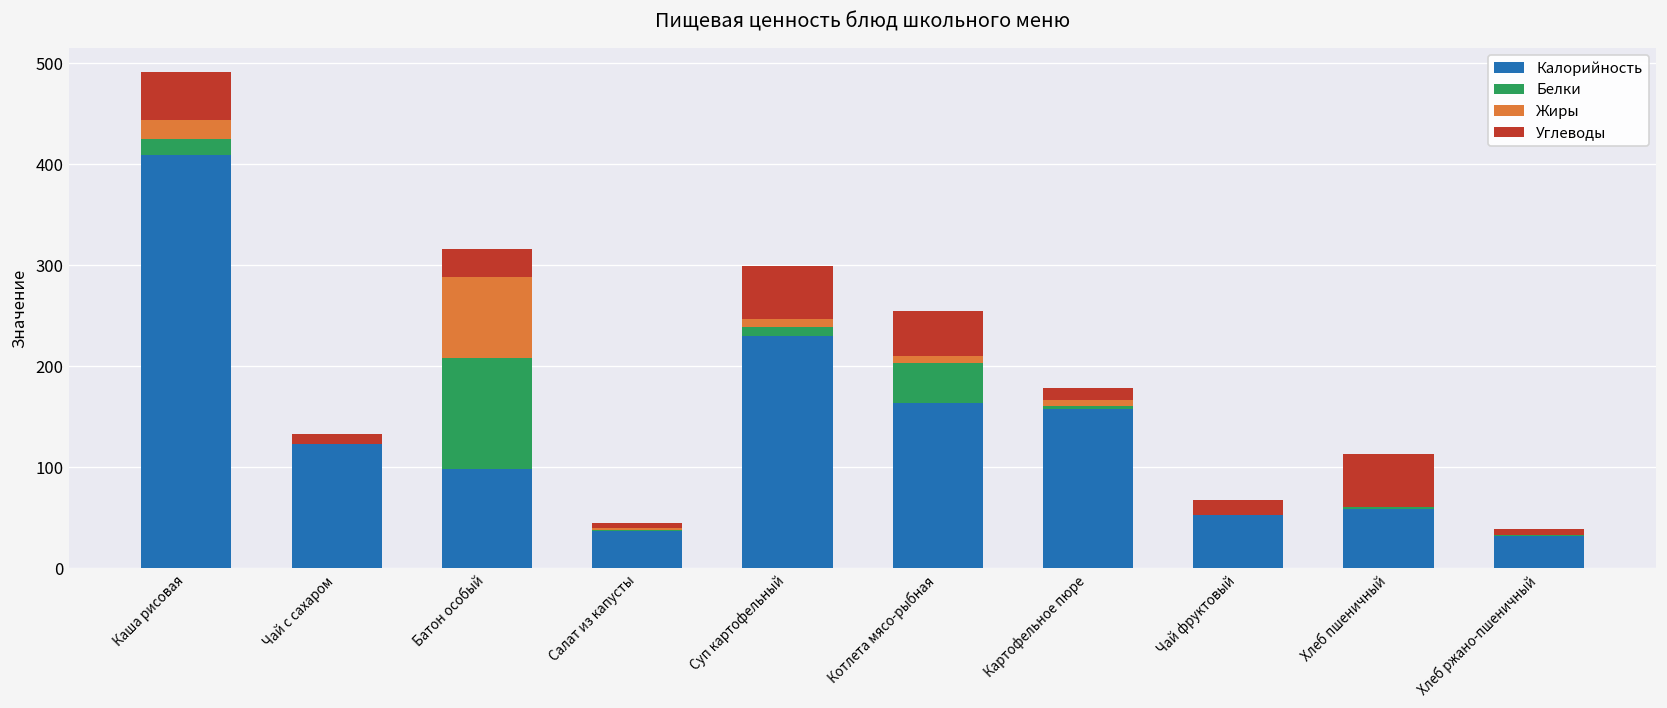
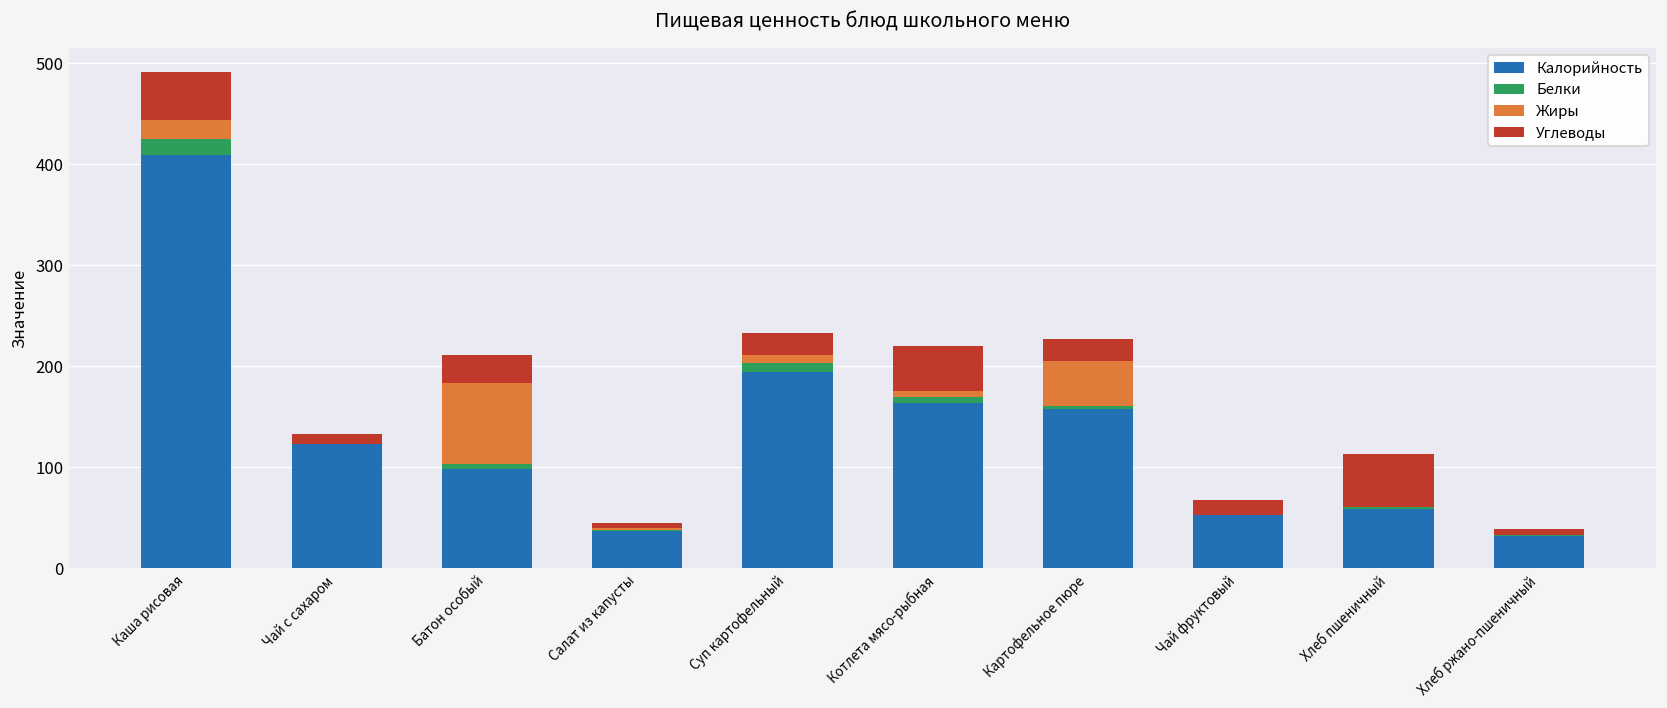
  {
    "Калорийность": {
      "Каша рисовая": 410,
      "Чай с сахаром": 120,
      "Батон особый": 100,
      "Салат из капусты": 40,
-     "Суп картофельный": 230,
+     "Суп картофельный": 190,
      "Котлета мясо-рыбная": 160,
      "Картофельное пюре": 160,
      "Чай фруктовый": 50,
      "Хлеб пшеничный": 60,
      "Хлеб ржано-пшеничный": 30
    },
    "Белки": {
      "Каша рисовая": 20,
-     "Батон особый": 110,
+     "Батон особый": 0,
      "Суп картофельный": 10,
-     "Котлета мясо-рыбная": 40,
+     "Котлета мясо-рыбная": 10,
      "Картофельное пюре": 0
    },
    "Жиры": {
      "Каша рисовая": 20,
      "Батон особый": 80,
      "Суп картофельный": 10,
      "Котлета мясо-рыбная": 10,
-     "Картофельное пюре": 10
+     "Картофельное пюре": 40
    },
    "Углеводы": {
      "Каша рисовая": 50,
      "Чай с сахаром": 10,
      "Батон особый": 30,
      "Салат из капусты": 0,
-     "Суп картофельный": 50,
+     "Суп картофельный": 20,
      "Котлета мясо-рыбная": 40,
-     "Картофельное пюре": 10,
+     "Картофельное пюре": 20,
      "Чай фруктовый": 20,
      "Хлеб пшеничный": 50,
      "Хлеб ржано-пшеничный": 10
    }
  }
